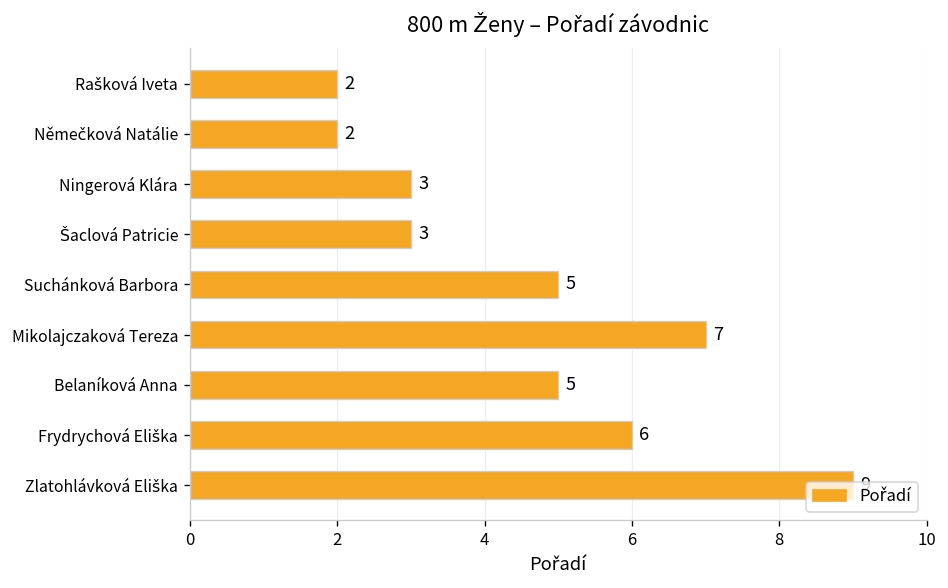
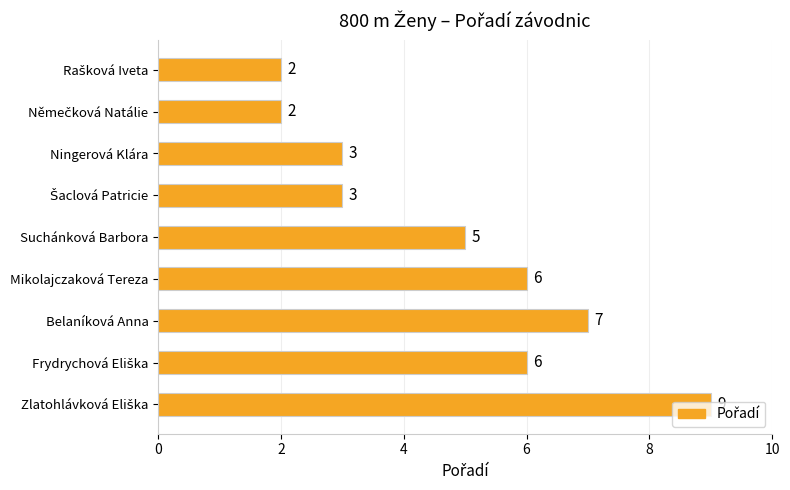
  {
    "Rašková Iveta": 2,
    "Němečková Natálie": 2,
    "Ningerová Klára": 3,
    "Šaclová Patricie": 3,
    "Suchánková Barbora": 5,
-   "Mikolajczaková Tereza": 7,
-   "Belaníková Anna": 5,
+   "Mikolajczaková Tereza": 6,
+   "Belaníková Anna": 7,
    "Frydrychová Eliška": 6
  }
